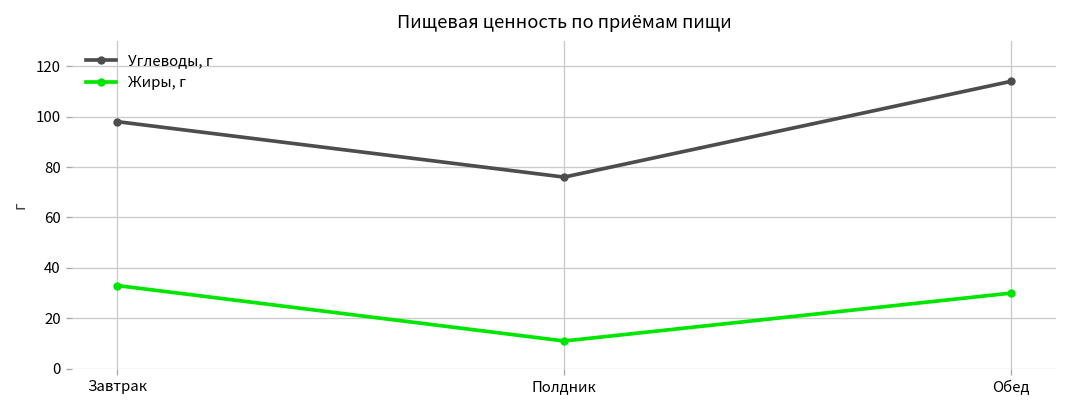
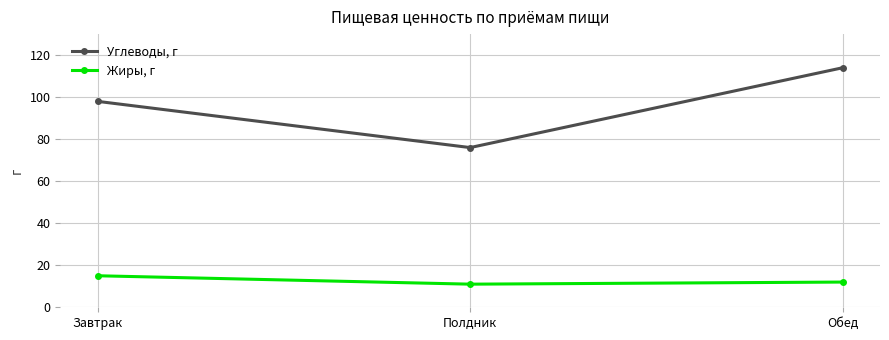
  {
    "Углеводы, г": {
      "Завтрак": 98,
      "Полдник": 76,
      "Обед": 114
    },
    "Жиры, г": {
-     "Завтрак": 33,
+     "Завтрак": 15,
      "Полдник": 11,
-     "Обед": 30
+     "Обед": 12
    }
  }
